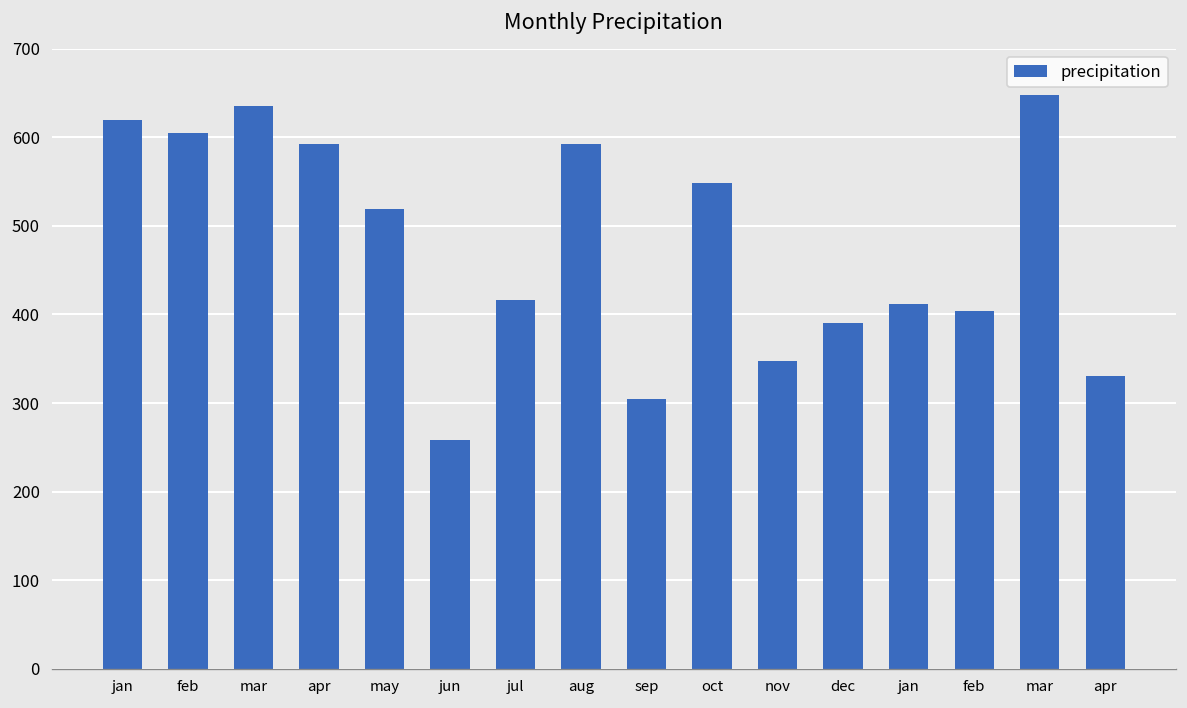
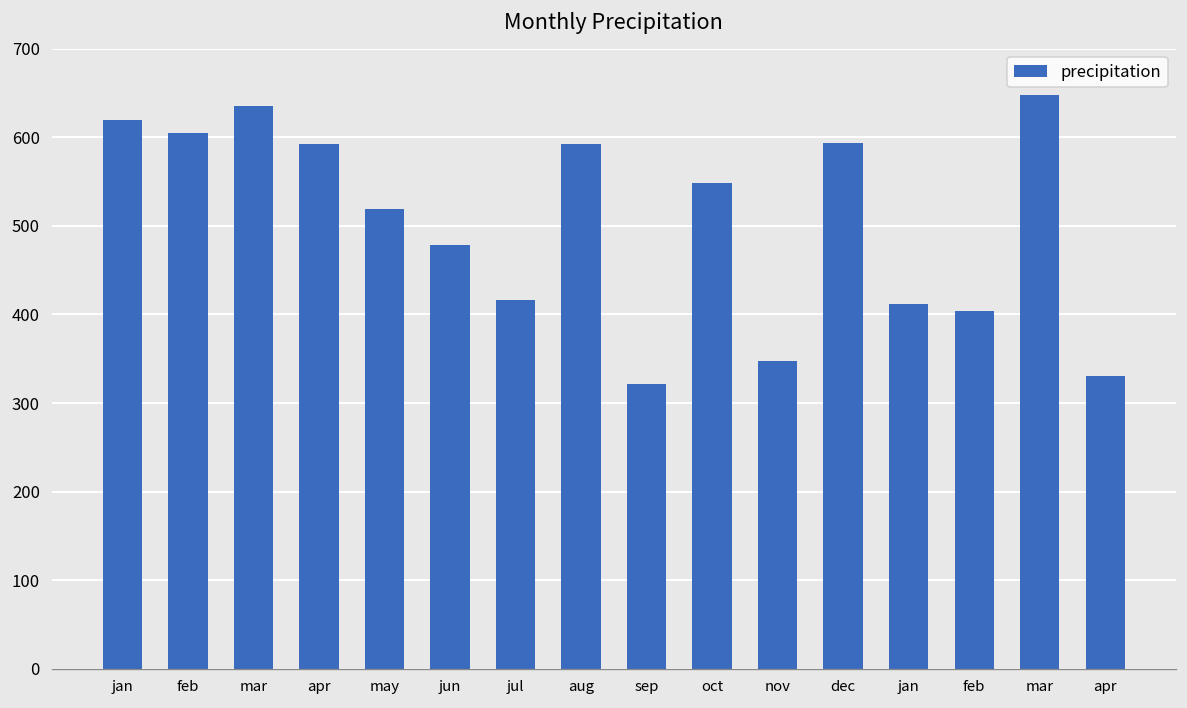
  {
    "may": 520,
-   "jun": 260,
+   "jun": 480,
    "jul": 420,
    "aug": 590,
-   "sep": 310,
+   "sep": 320,
    "oct": 550,
    "nov": 350,
-   "dec": 390
+   "dec": 590
  }
